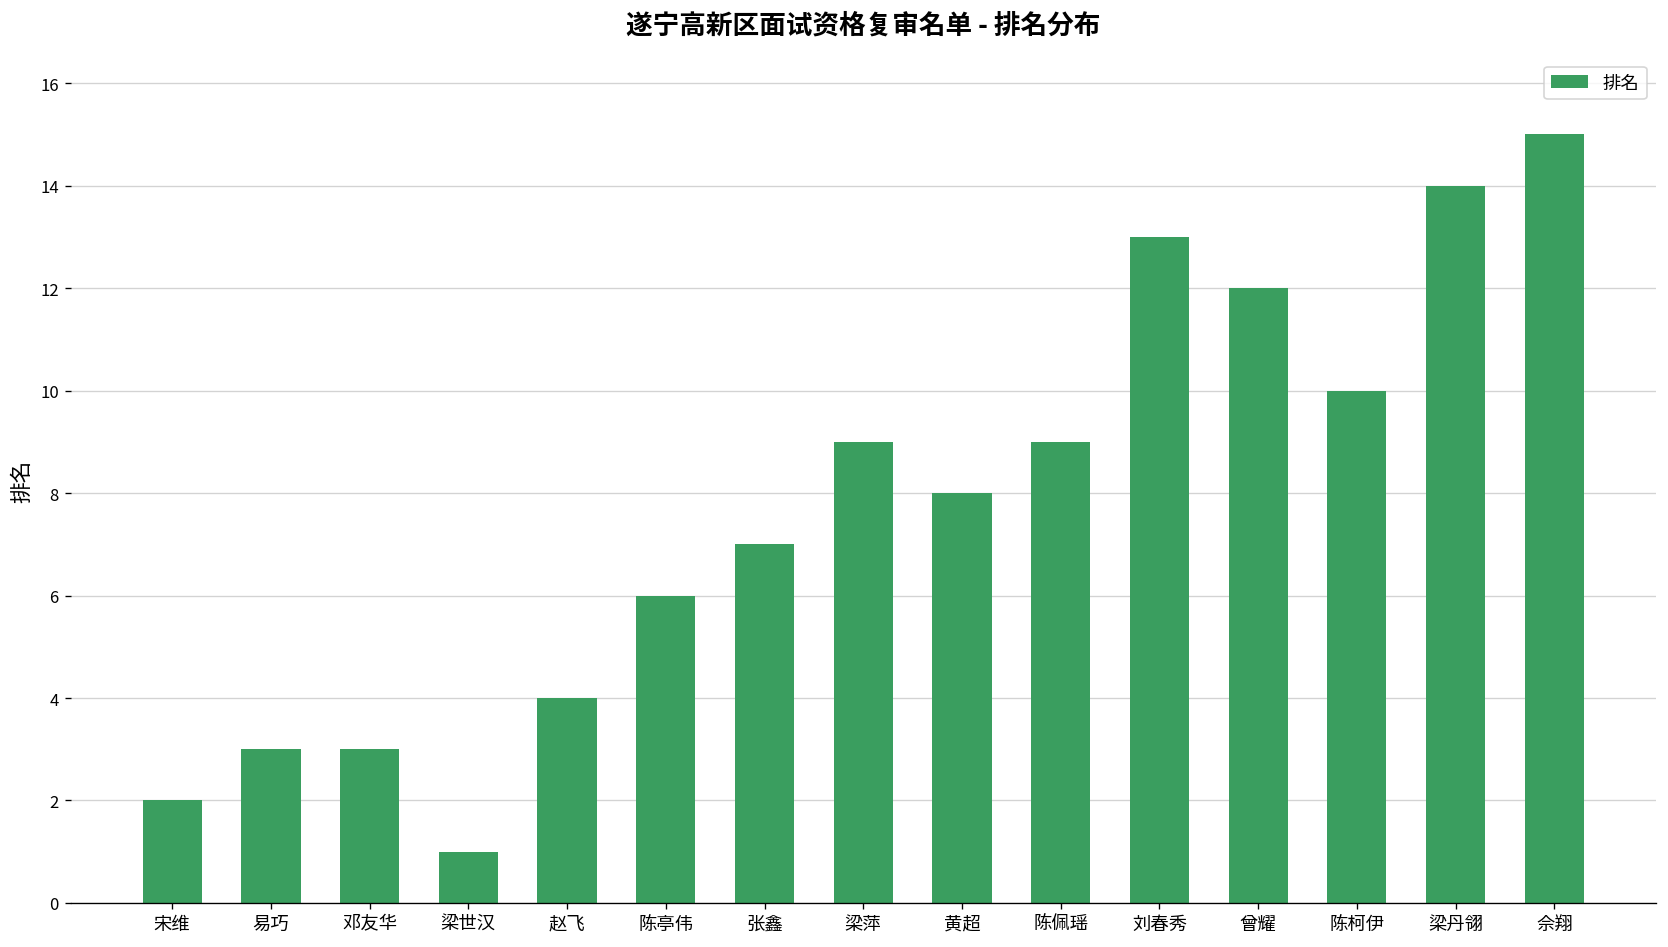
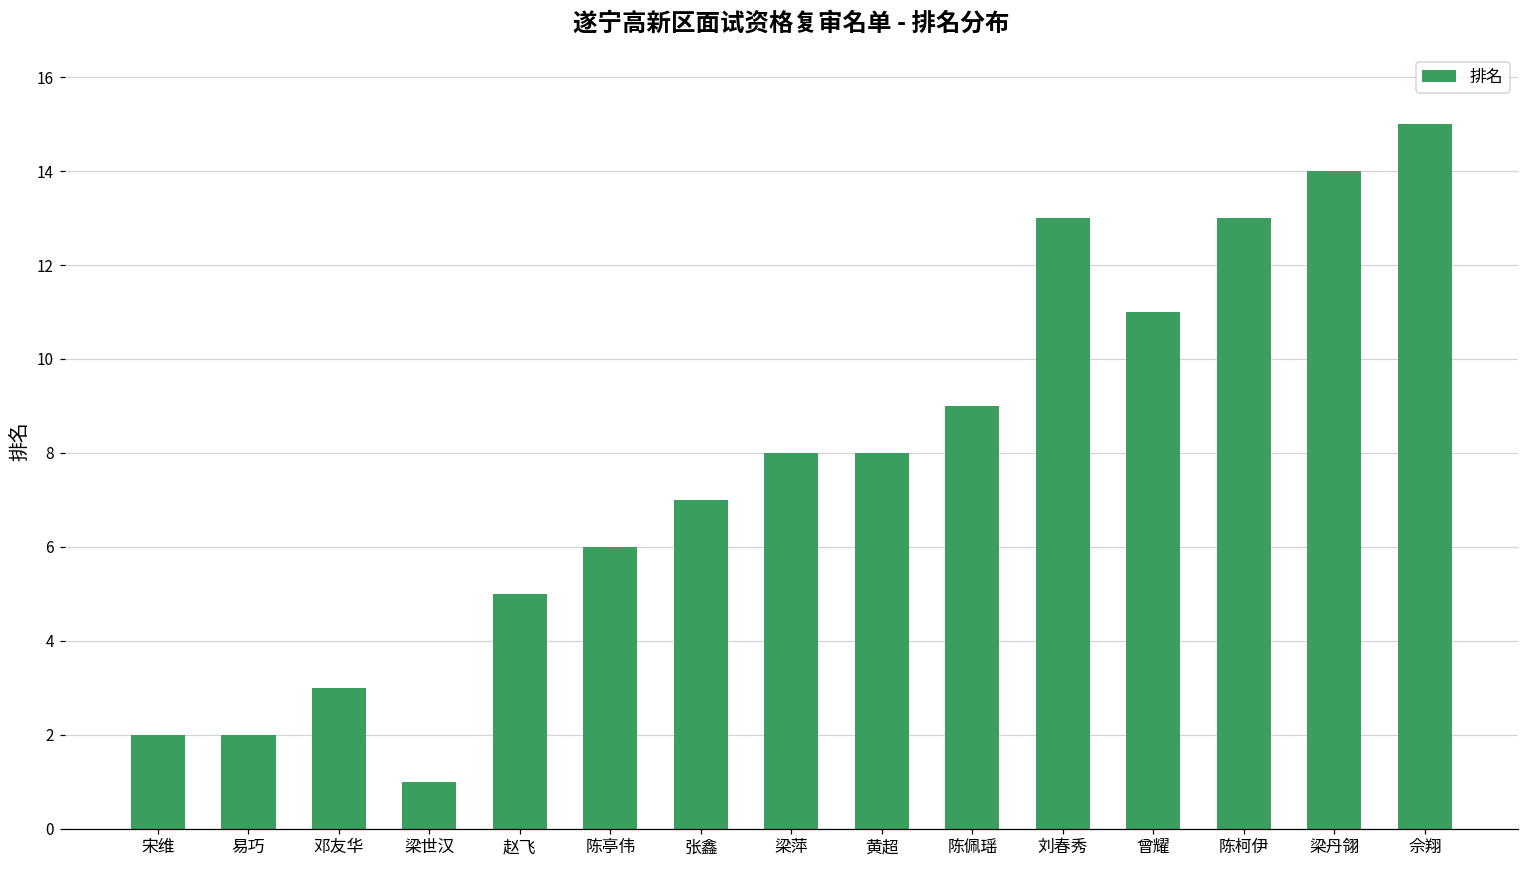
  {
    "宋维": 2,
-   "易巧": 3,
+   "易巧": 2,
    "邓友华": 3,
    "梁世汉": 1,
-   "赵飞": 4,
+   "赵飞": 5,
    "陈亭伟": 6,
    "张鑫": 7,
-   "梁萍": 9,
+   "梁萍": 8,
    "黄超": 8,
    "陈佩瑶": 9,
    "刘春秀": 13,
-   "曾耀": 12,
-   "陈柯伊": 10,
+   "曾耀": 11,
+   "陈柯伊": 13,
    "梁丹翎": 14,
    "佘翔": 15
  }
